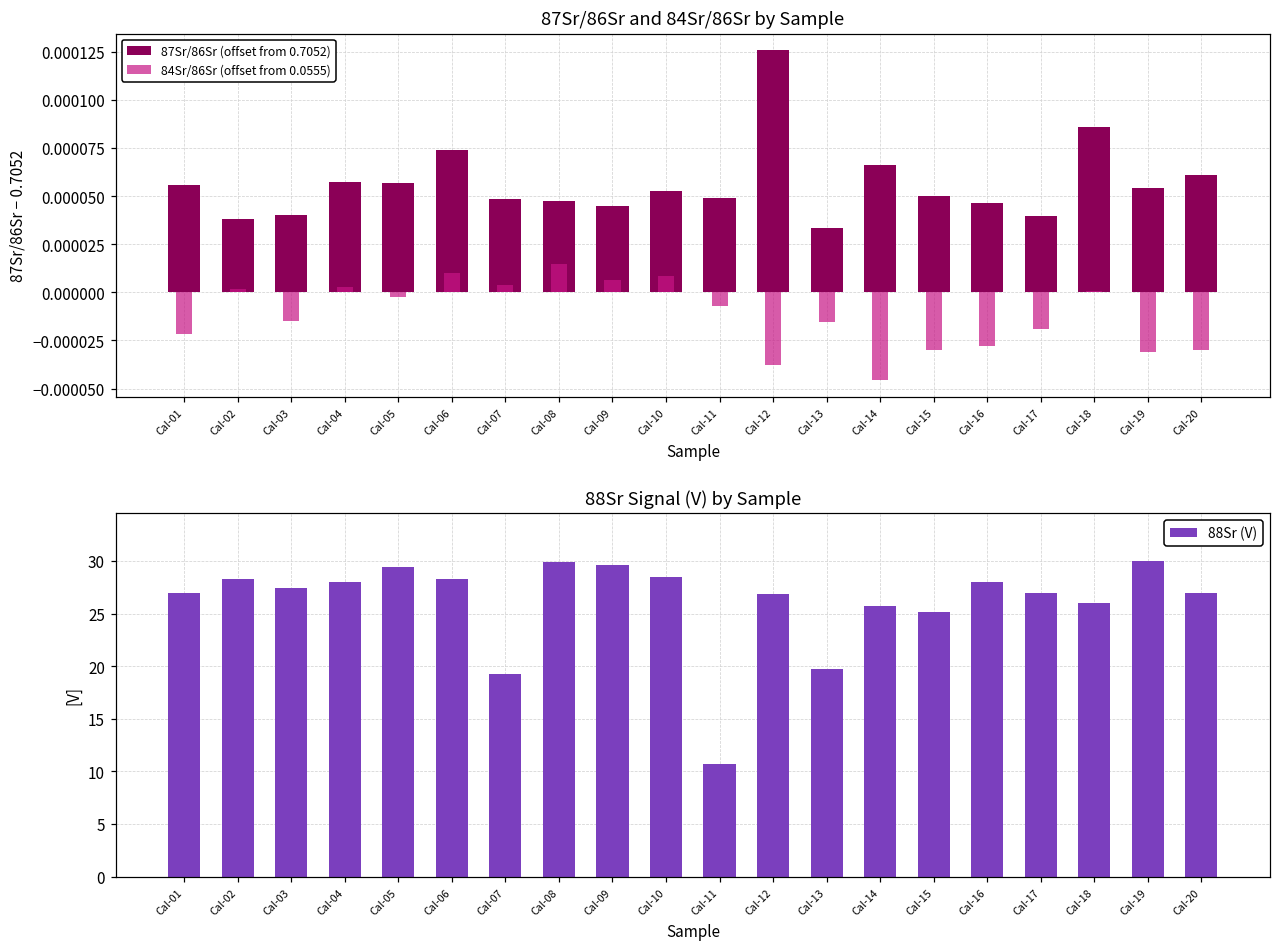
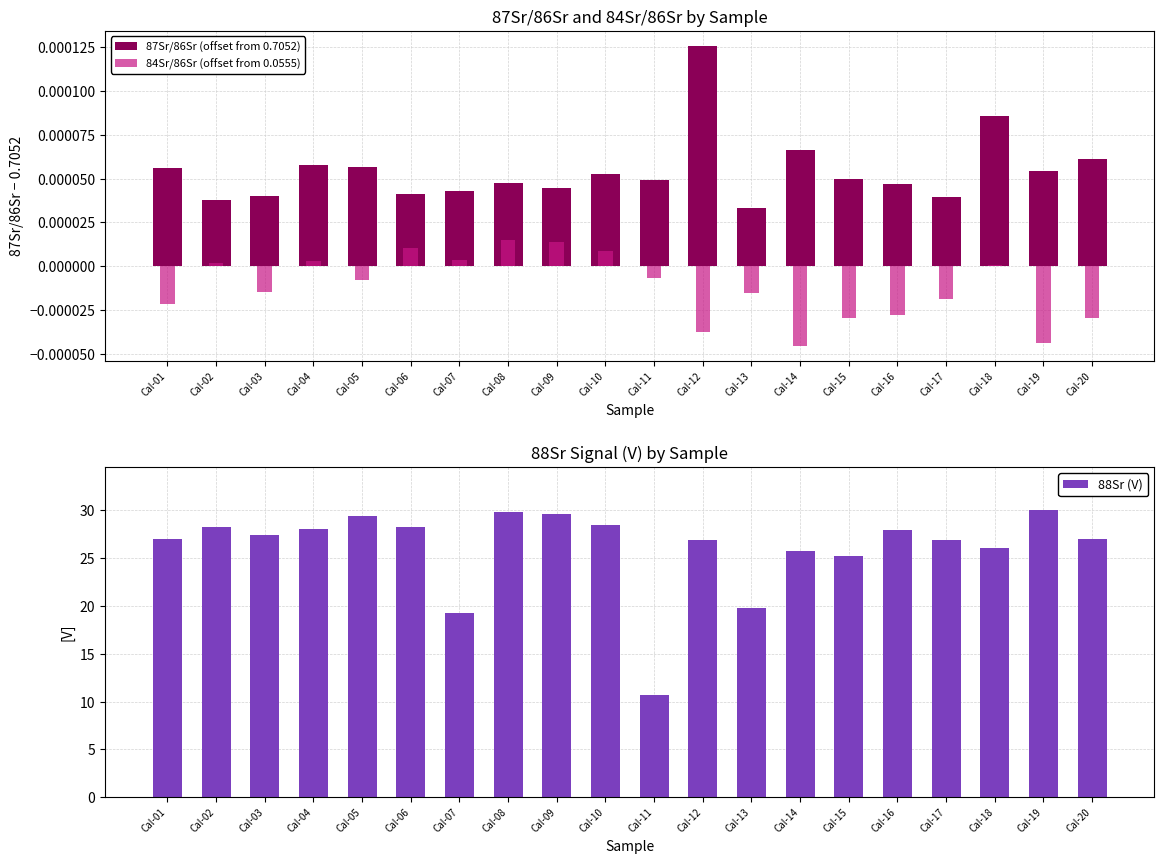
  {
    "87Sr/86Sr and 84Sr/86Sr by Sample": {
      "87Sr/86Sr (offset from 0.7052)": {
        "Cal-01": 0.000056,
        "Cal-02": 0.000038,
        "Cal-03": 0.000040,
        "Cal-04": 0.000058,
        "Cal-05": 0.000057,
-       "Cal-06": 0.000074,
-       "Cal-07": 0.000049,
+       "Cal-06": 0.000041,
+       "Cal-07": 0.000043,
        "Cal-08": 0.000047,
        "Cal-09": 0.000045,
        "Cal-10": 0.000053,
        "Cal-11": 0.000049,
        "Cal-12": 0.000126,
        "Cal-13": 0.000033,
        "Cal-14": 0.000066,
        "Cal-15": 0.000050,
        "Cal-16": 0.000047,
        "Cal-17": 0.000040,
        "Cal-18": 0.000086,
        "Cal-19": 0.000054,
        "Cal-20": 0.000061
      },
      "84Sr/86Sr (offset from 0.0555)": {
        "Cal-01": -0.000022,
        "Cal-03": -0.000015,
-       "Cal-05": -0.000003,
-       "Cal-09": 0.000006,
+       "Cal-05": -0.000008,
+       "Cal-09": 0.000014,
        "Cal-11": -0.000007,
        "Cal-12": -0.000038,
        "Cal-13": -0.000015,
        "Cal-14": -0.000046,
        "Cal-15": -0.000030,
        "Cal-16": -0.000028,
        "Cal-17": -0.000019,
-       "Cal-19": -0.000031,
+       "Cal-19": -0.000044,
        "Cal-20": -0.000030
      }
    },
    "88Sr Signal (V) by Sample": {
      "Cal-01": 27,
      "Cal-02": 28,
      "Cal-03": 27,
      "Cal-04": 28,
      "Cal-05": 29,
      "Cal-06": 28,
      "Cal-07": 19,
      "Cal-08": 30,
      "Cal-09": 30,
      "Cal-10": 29,
      "Cal-11": 11,
      "Cal-12": 27,
      "Cal-13": 20,
      "Cal-14": 26,
      "Cal-15": 25,
      "Cal-16": 28,
      "Cal-17": 27,
      "Cal-18": 26,
      "Cal-19": 30,
      "Cal-20": 27
    }
  }
